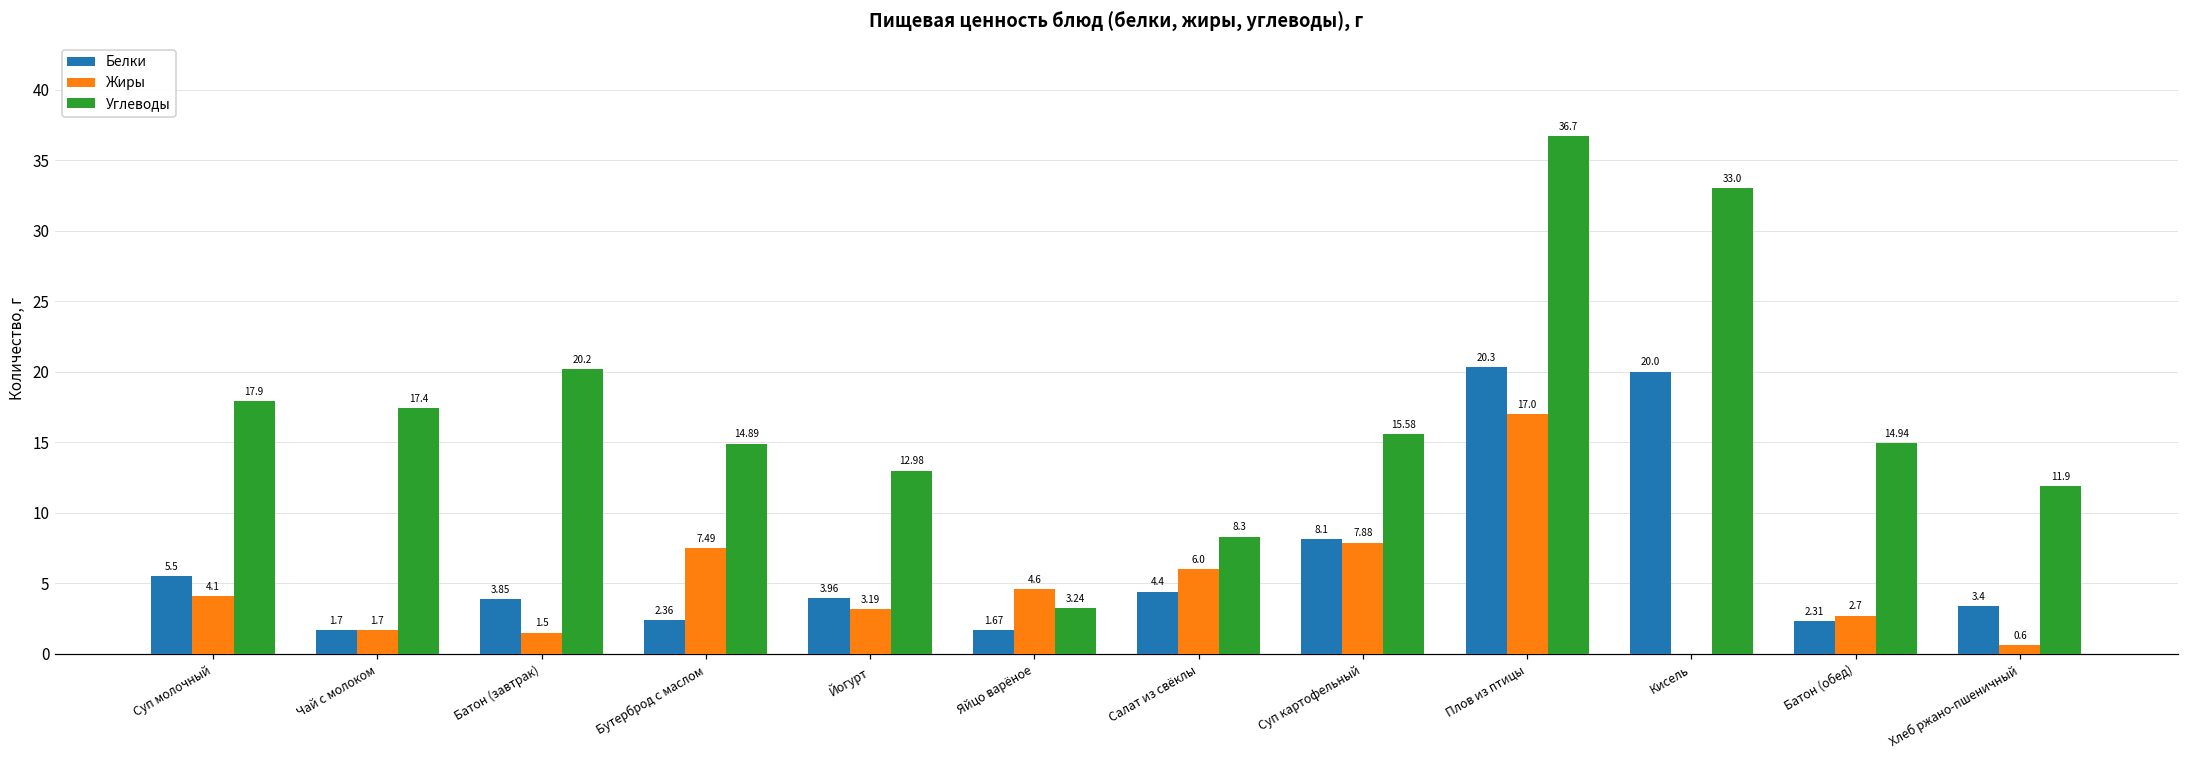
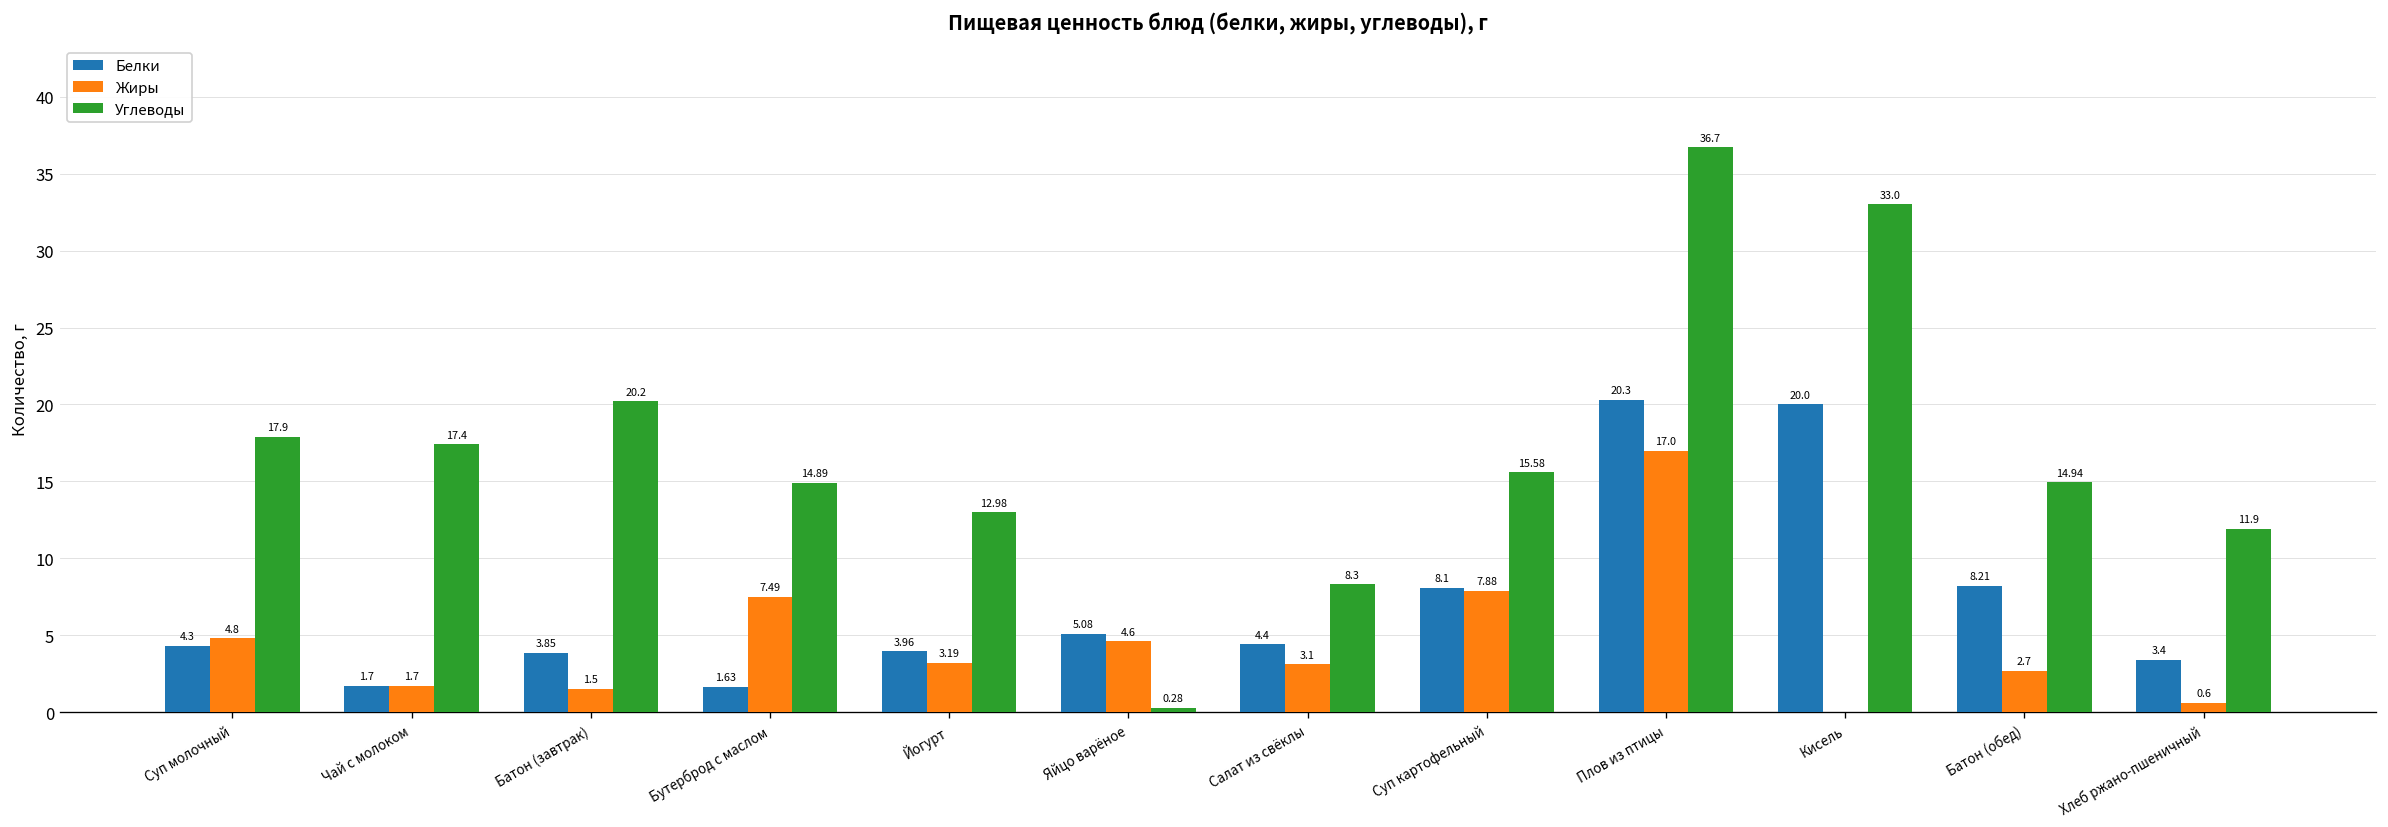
  {
    "Белки": {
-     "Суп молочный": 5.5,
+     "Суп молочный": 4.3,
      "Чай с молоком": 1.7,
      "Батон (завтрак)": 3.85,
-     "Бутерброд с маслом": 2.36,
+     "Бутерброд с маслом": 1.63,
      "Йогурт": 3.96,
-     "Яйцо варёное": 1.67,
+     "Яйцо варёное": 5.08,
      "Салат из свёклы": 4.4,
      "Суп картофельный": 8.1,
      "Плов из птицы": 20.3,
      "Кисель": 20.0,
-     "Батон (обед)": 2.31,
+     "Батон (обед)": 8.21,
      "Хлеб ржано-пшеничный": 3.4
    },
    "Жиры": {
-     "Суп молочный": 4.1,
+     "Суп молочный": 4.8,
      "Чай с молоком": 1.7,
      "Батон (завтрак)": 1.5,
      "Бутерброд с маслом": 7.49,
      "Йогурт": 3.19,
      "Яйцо варёное": 4.6,
-     "Салат из свёклы": 6.0,
+     "Салат из свёклы": 3.1,
      "Суп картофельный": 7.88,
      "Плов из птицы": 17.0,
      "Батон (обед)": 2.7,
      "Хлеб ржано-пшеничный": 0.6
    },
    "Углеводы": {
      "Суп молочный": 17.9,
      "Чай с молоком": 17.4,
      "Батон (завтрак)": 20.2,
      "Бутерброд с маслом": 14.89,
      "Йогурт": 12.98,
-     "Яйцо варёное": 3.24,
+     "Яйцо варёное": 0.28,
      "Салат из свёклы": 8.3,
      "Суп картофельный": 15.58,
      "Плов из птицы": 36.7,
      "Кисель": 33.0,
      "Батон (обед)": 14.94,
      "Хлеб ржано-пшеничный": 11.9
    }
  }
